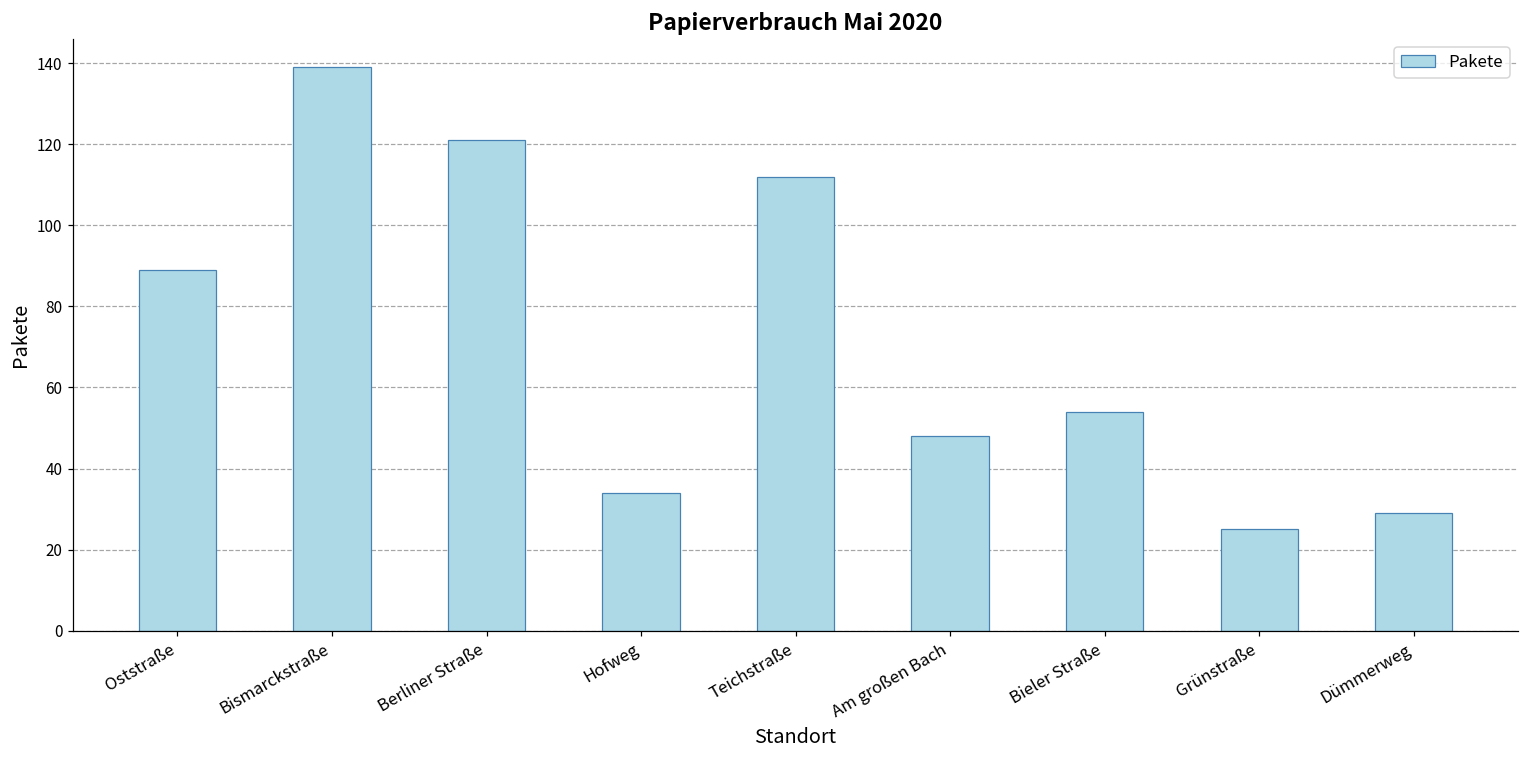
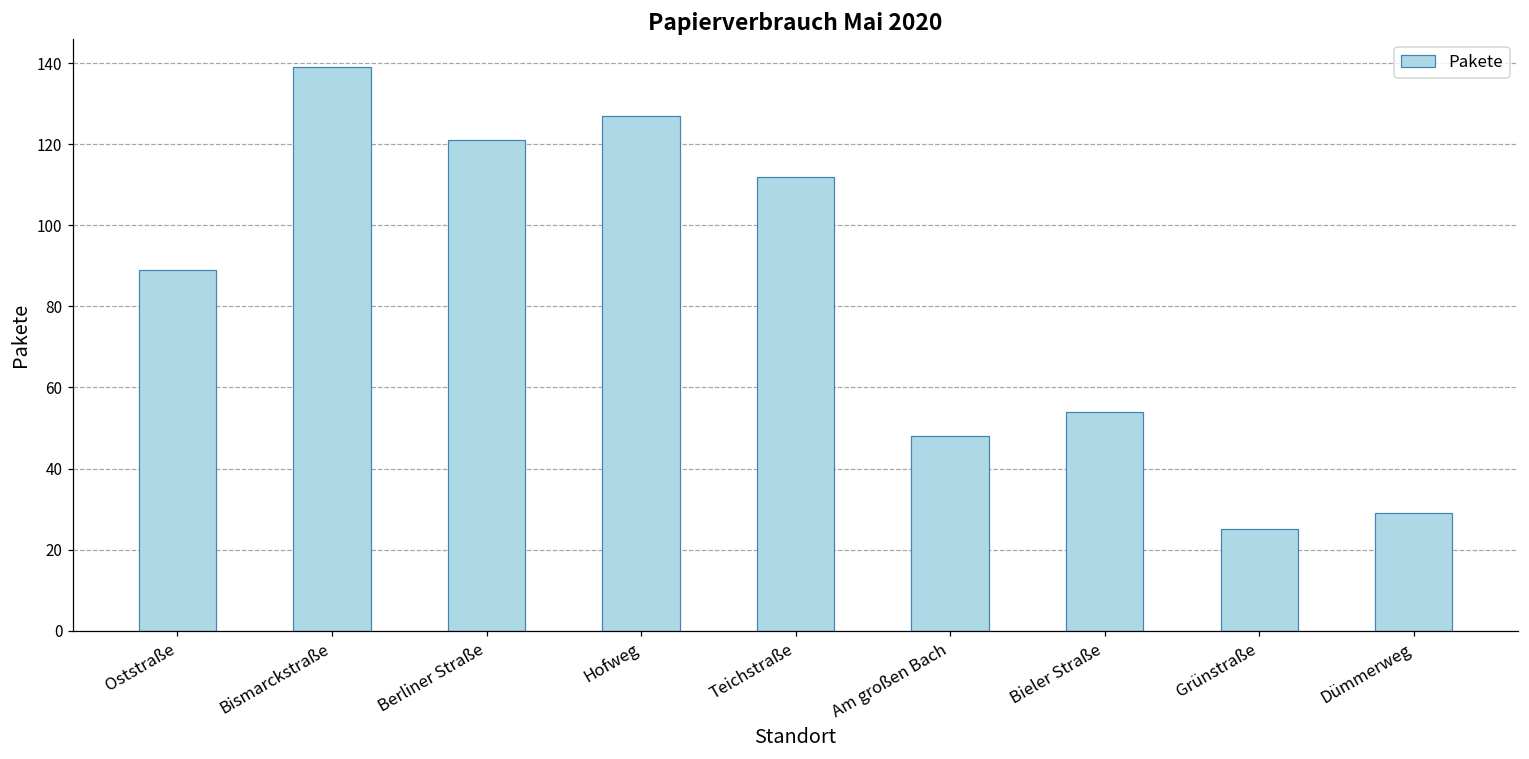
  {
    "Oststraße": 89,
    "Bismarckstraße": 139,
    "Berliner Straße": 121,
-   "Hofweg": 34,
+   "Hofweg": 127,
    "Teichstraße": 112,
    "Am großen Bach": 48,
    "Bieler Straße": 54,
    "Grünstraße": 25,
    "Dümmerweg": 29
  }
